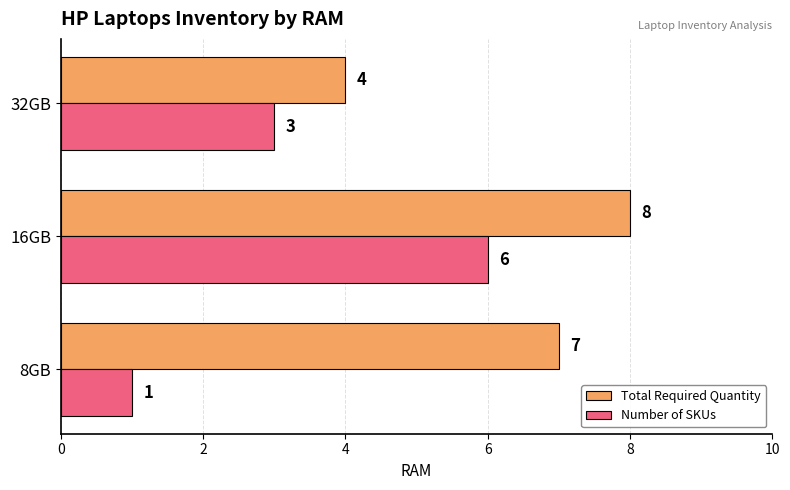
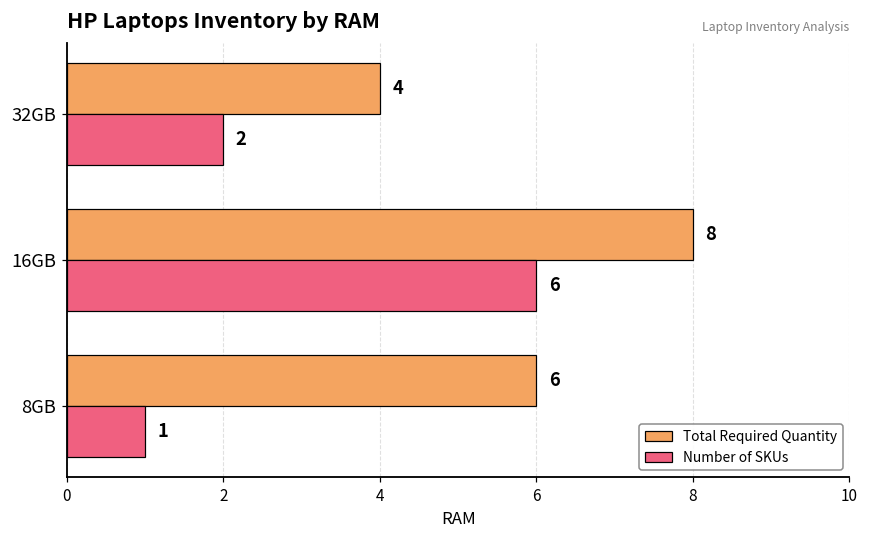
  {
    "Total Required Quantity": {
      "32GB": 4,
      "16GB": 8,
-     "8GB": 7
+     "8GB": 6
    },
    "Number of SKUs": {
-     "32GB": 3,
+     "32GB": 2,
      "16GB": 6,
      "8GB": 1
    }
  }
